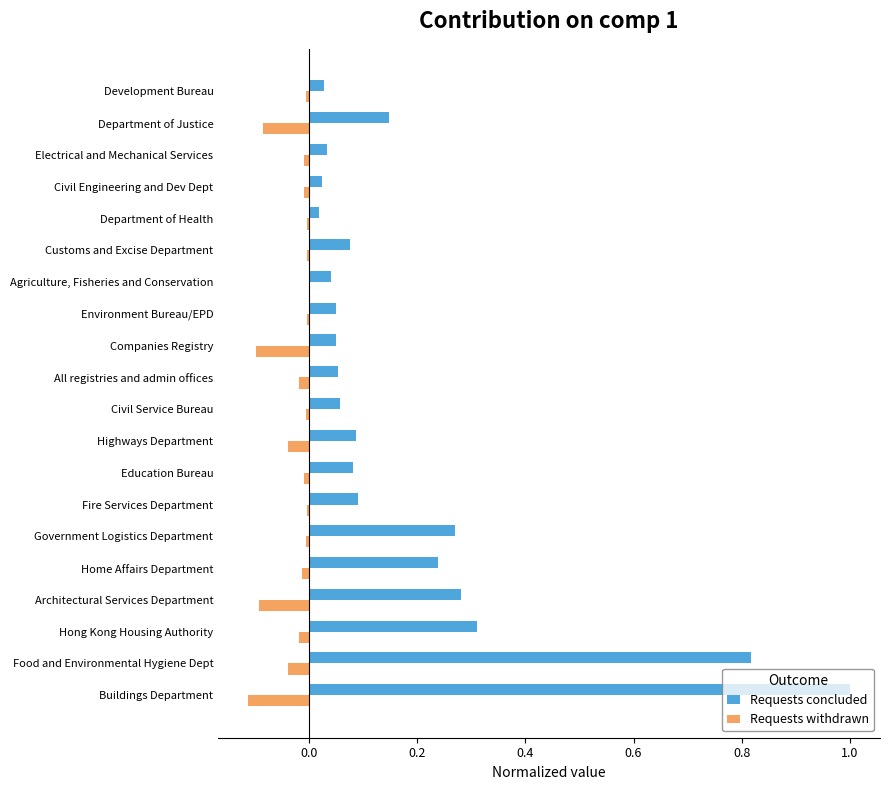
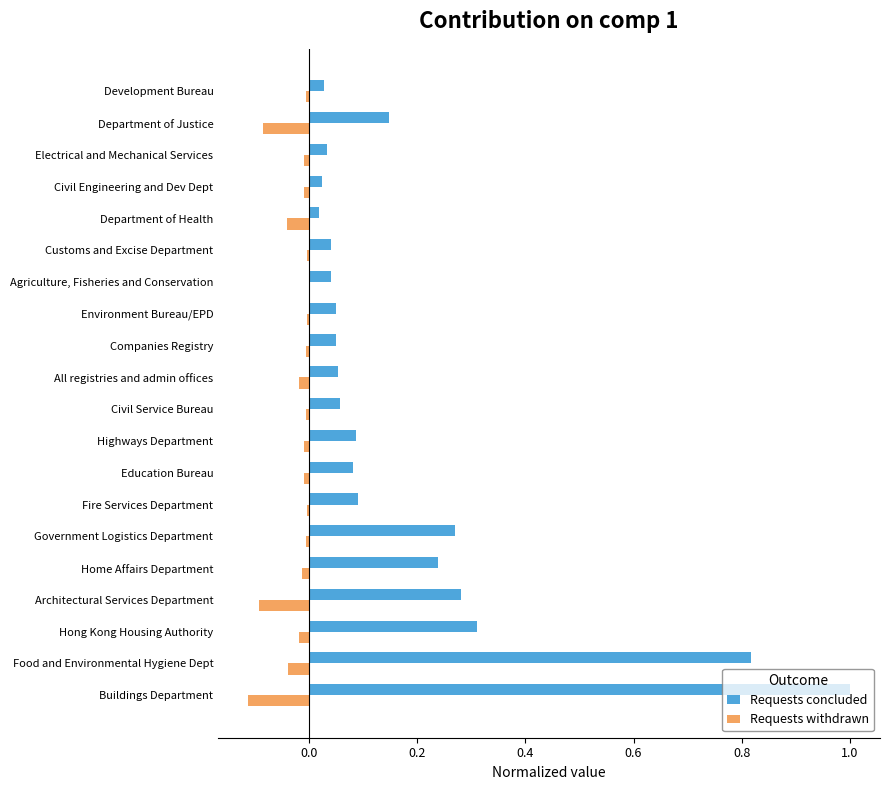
  {
    "Requests concluded": {
      "Development Bureau": 0.03,
      "Department of Justice": 0.15,
      "Electrical and Mechanical Services": 0.03,
      "Civil Engineering and Dev Dept": 0.02,
      "Department of Health": 0.02,
-     "Customs and Excise Department": 0.08,
+     "Customs and Excise Department": 0.04,
      "Agriculture, Fisheries and Conservation": 0.04,
      "Environment Bureau/EPD": 0.05,
      "Companies Registry": 0.05,
      "All registries and admin offices": 0.05,
      "Civil Service Bureau": 0.06,
      "Highways Department": 0.09,
      "Education Bureau": 0.08,
      "Fire Services Department": 0.09,
      "Government Logistics Department": 0.27,
      "Home Affairs Department": 0.24,
      "Architectural Services Department": 0.28,
      "Hong Kong Housing Authority": 0.31,
      "Food and Environmental Hygiene Dept": 0.82
    },
    "Requests withdrawn": {
      "Development Bureau": -0.01,
      "Department of Justice": -0.08,
      "Electrical and Mechanical Services": -0.01,
      "Civil Engineering and Dev Dept": -0.01,
-     "Department of Health": 0.00,
+     "Department of Health": -0.04,
      "Agriculture, Fisheries and Conservation": 0.00,
-     "Companies Registry": -0.10,
+     "Companies Registry": -0.01,
      "All registries and admin offices": -0.02,
      "Civil Service Bureau": -0.01,
-     "Highways Department": -0.04,
+     "Highways Department": -0.01,
      "Education Bureau": -0.01,
      "Government Logistics Department": -0.01,
      "Home Affairs Department": -0.01,
      "Architectural Services Department": -0.09,
      "Hong Kong Housing Authority": -0.02,
      "Food and Environmental Hygiene Dept": -0.04,
      "Buildings Department": -0.11
    }
  }
